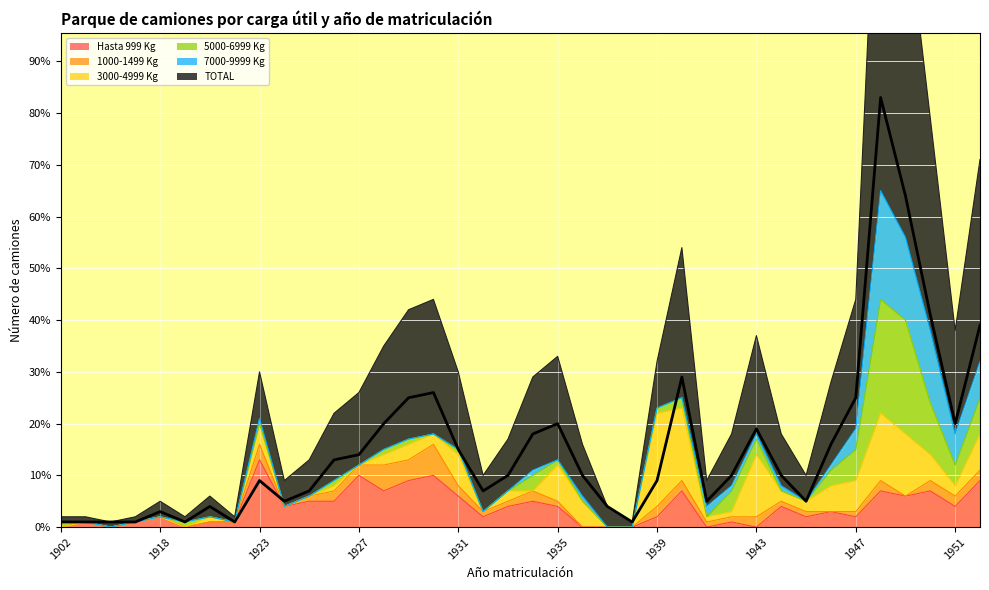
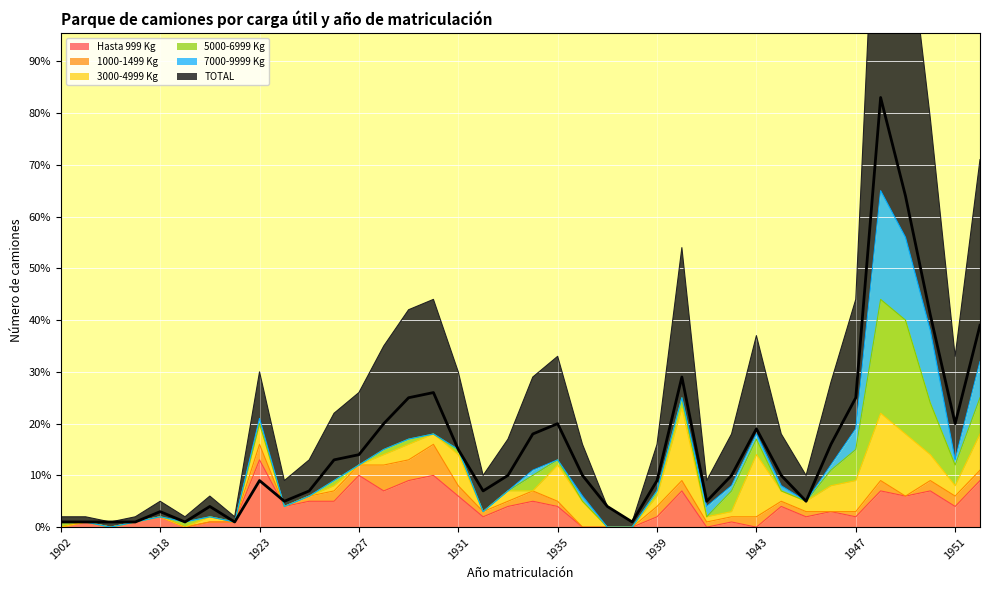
  {
    "Hasta 999 Kg": {
      "1923": "13%",
      "1927": "10%",
      "1931": "6%",
      "1935": "4%",
      "1939": "2%",
      "1943": "0%",
      "1947": "2%",
      "1951": "4%"
    },
    "1000-1499 Kg": {
      "1923": "3%",
      "1931": "2%",
      "1935": "1%",
      "1939": "2%",
      "1943": "2%",
      "1947": "1%",
      "1951": "2%"
    },
    "3000-4999 Kg": {
      "1931": "6%",
      "1935": "7%",
-     "1939": "18%",
+     "1939": "2%",
      "1943": "12%",
      "1947": "6%",
      "1951": "2%"
    },
    "5000-6999 Kg": {
      "1943": "3%",
      "1947": "6%",
      "1951": "4%"
    },
    "7000-9999 Kg": {
      "1923": "1%",
      "1943": "1%",
      "1947": "4%",
-     "1951": "6%"
+     "1951": "1%"
    }
  }
